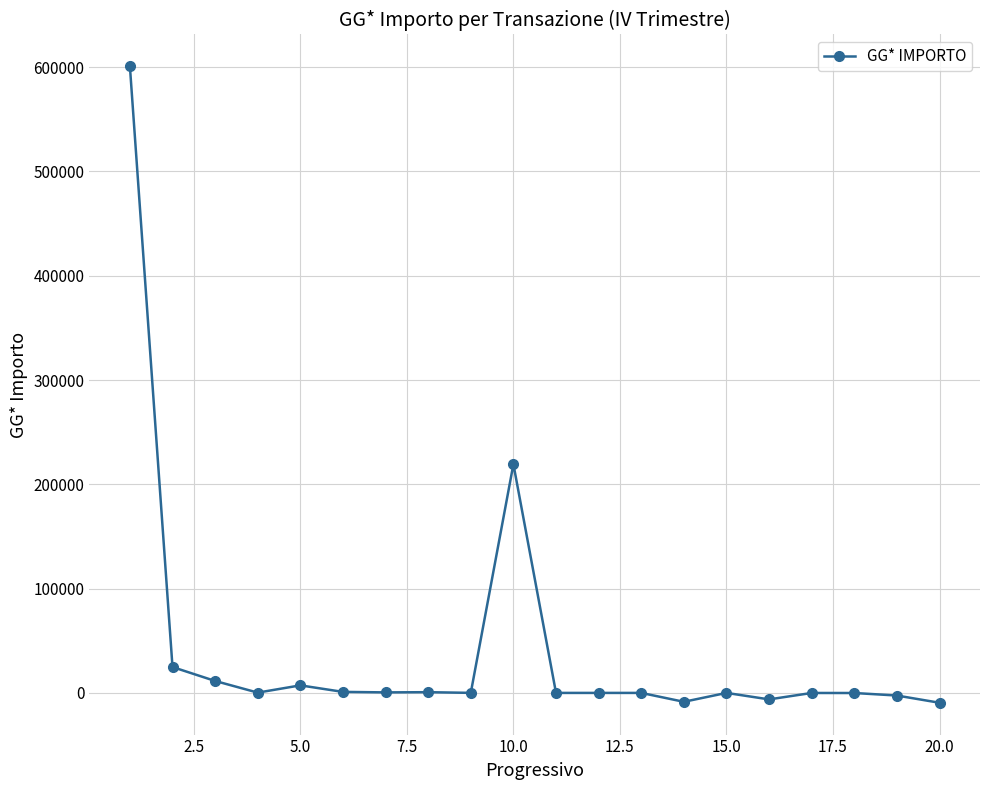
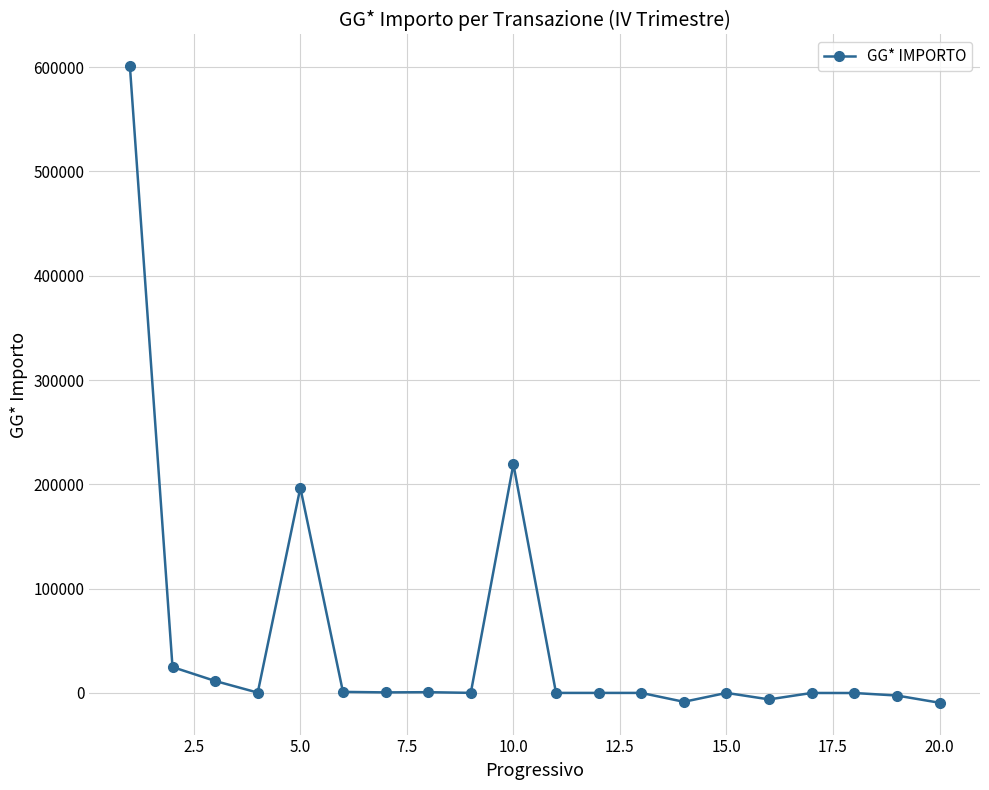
  {
-   "5.0": 7000,
+   "5.0": 197000,
    "10.0": 219000,
    "15.0": 0,
    "20.0": -9000
  }
